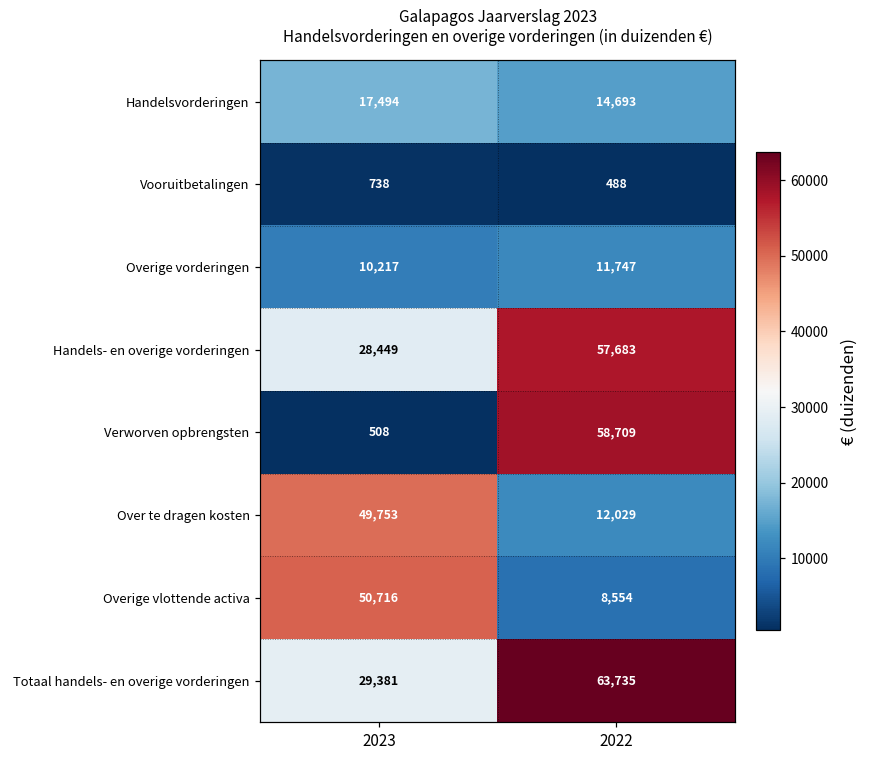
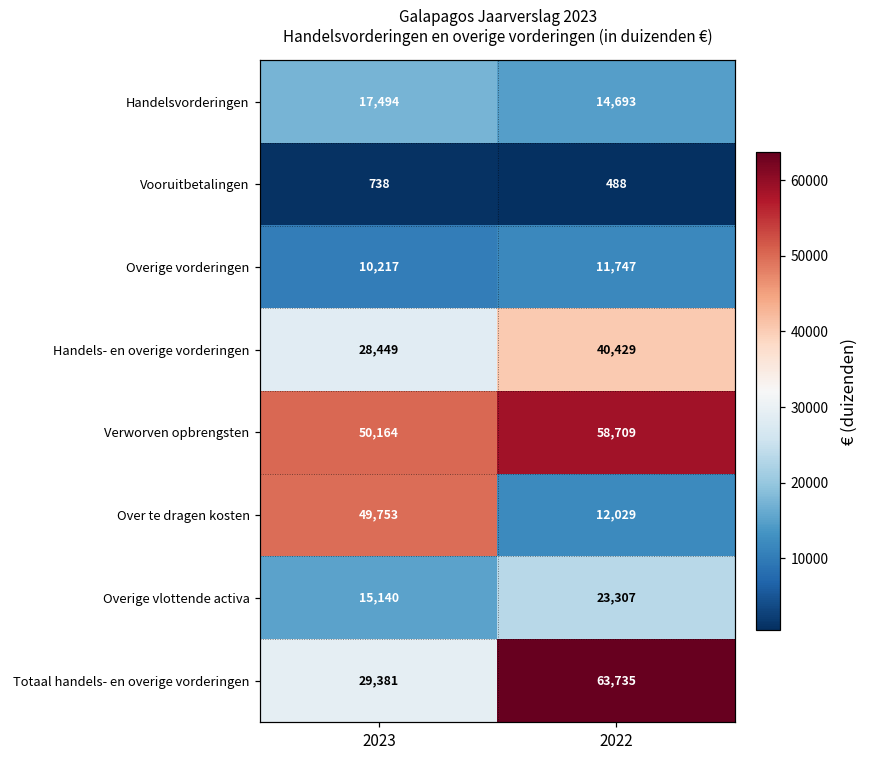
  {
    "Handelsvorderingen": {
      "2023": "17,494",
      "2022": "14,693"
    },
    "Vooruitbetalingen": {
      "2023": "738",
      "2022": "488"
    },
    "Overige vorderingen": {
      "2023": "10,217",
      "2022": "11,747"
    },
    "Handels- en overige vorderingen": {
      "2023": "28,449",
-     "2022": "57,683"
+     "2022": "40,429"
    },
    "Verworven opbrengsten": {
-     "2023": "508",
+     "2023": "50,164",
      "2022": "58,709"
    },
    "Over te dragen kosten": {
      "2023": "49,753",
      "2022": "12,029"
    },
    "Overige vlottende activa": {
-     "2023": "50,716",
-     "2022": "8,554"
+     "2023": "15,140",
+     "2022": "23,307"
    },
    "Totaal handels- en overige vorderingen": {
      "2023": "29,381",
      "2022": "63,735"
    }
  }
